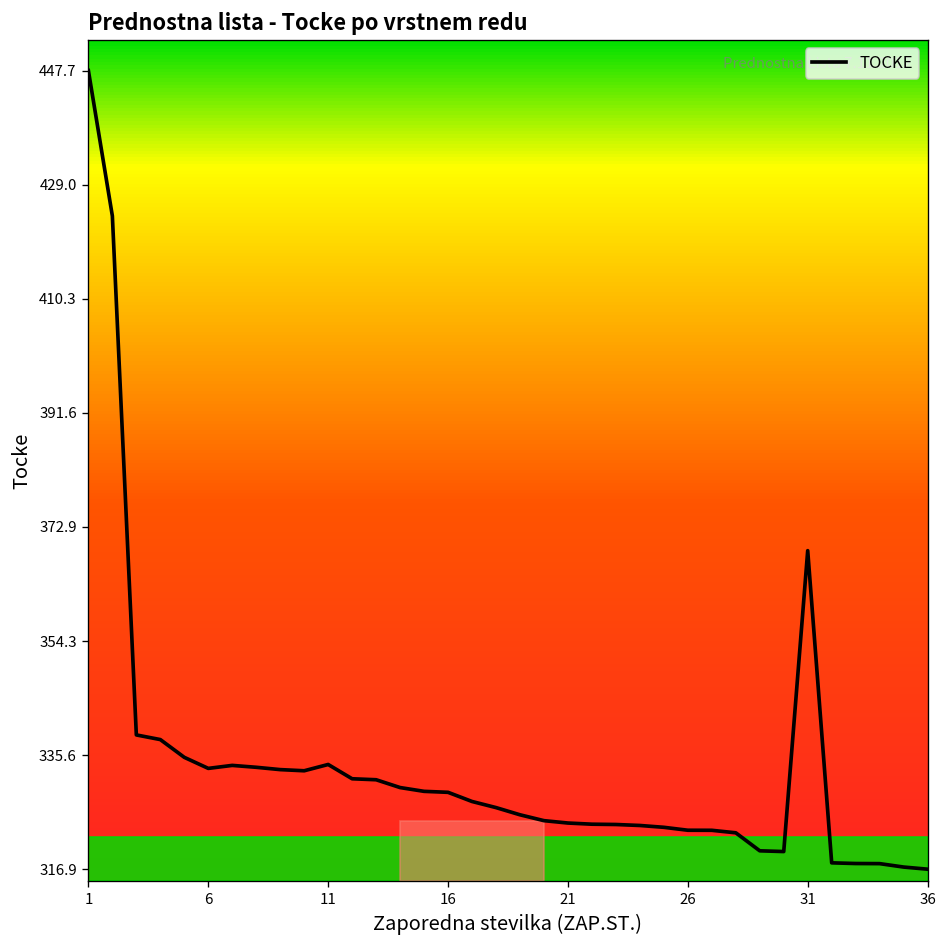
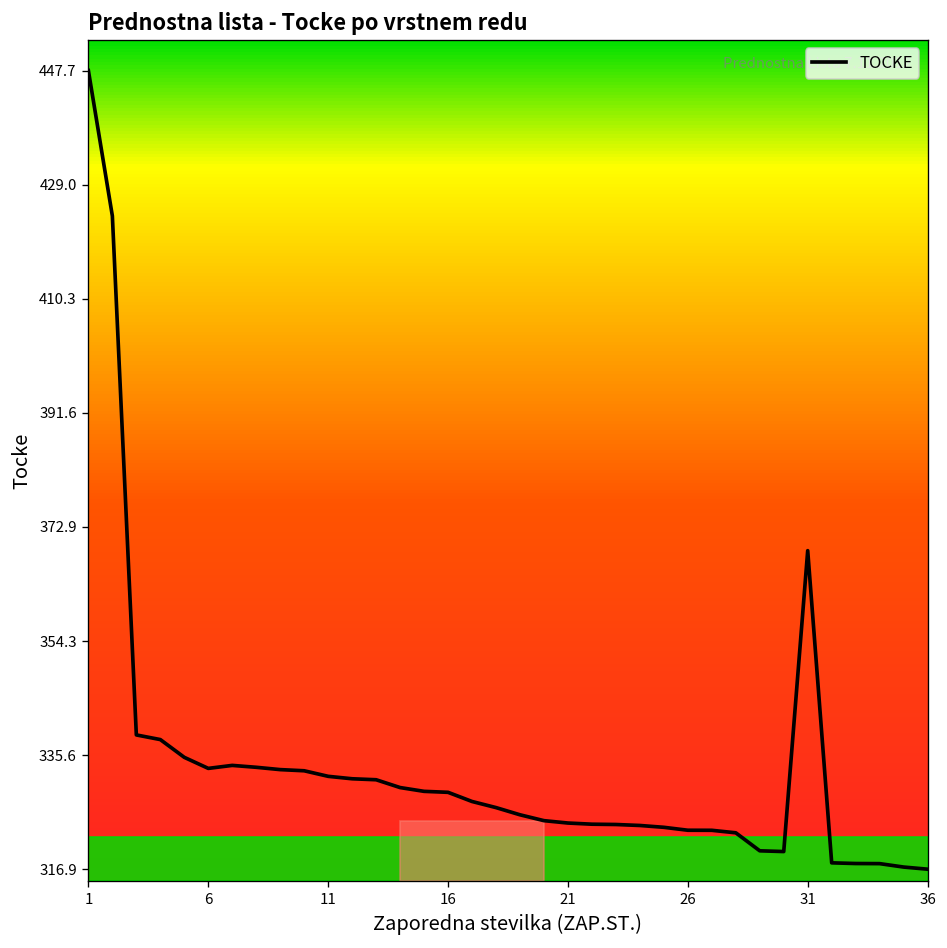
  {
    "1": 448,
    "6": 333,
-   "11": 334,
+   "11": 332,
    "16": 329,
    "21": 324,
    "26": 323,
    "31": 369
  }
